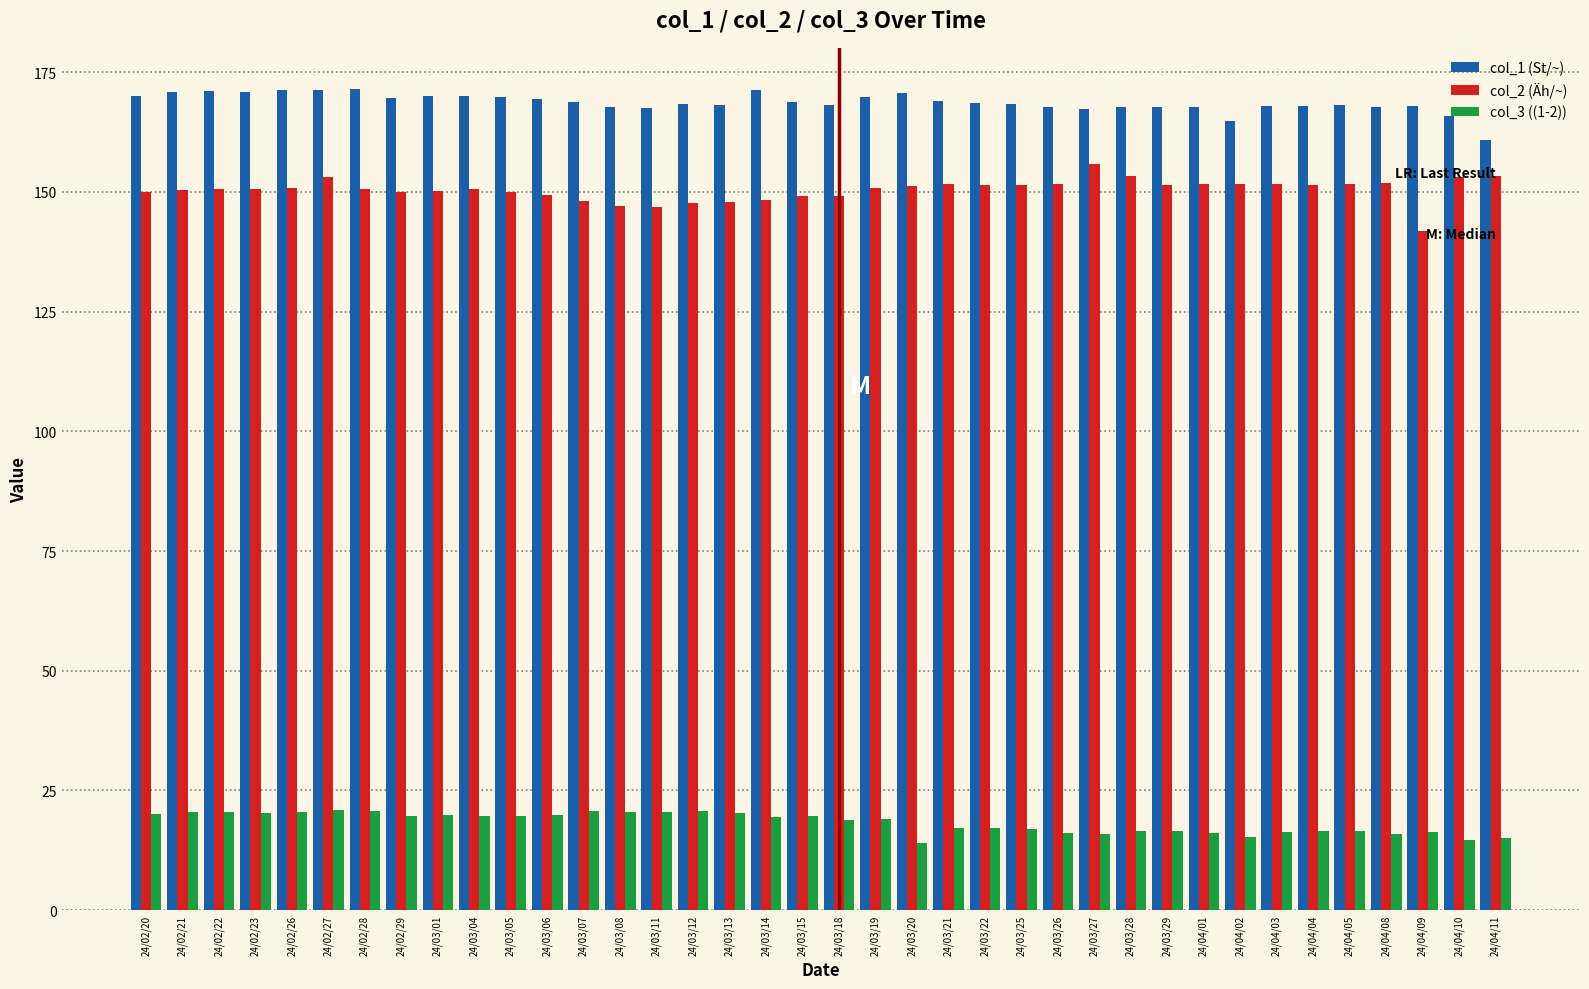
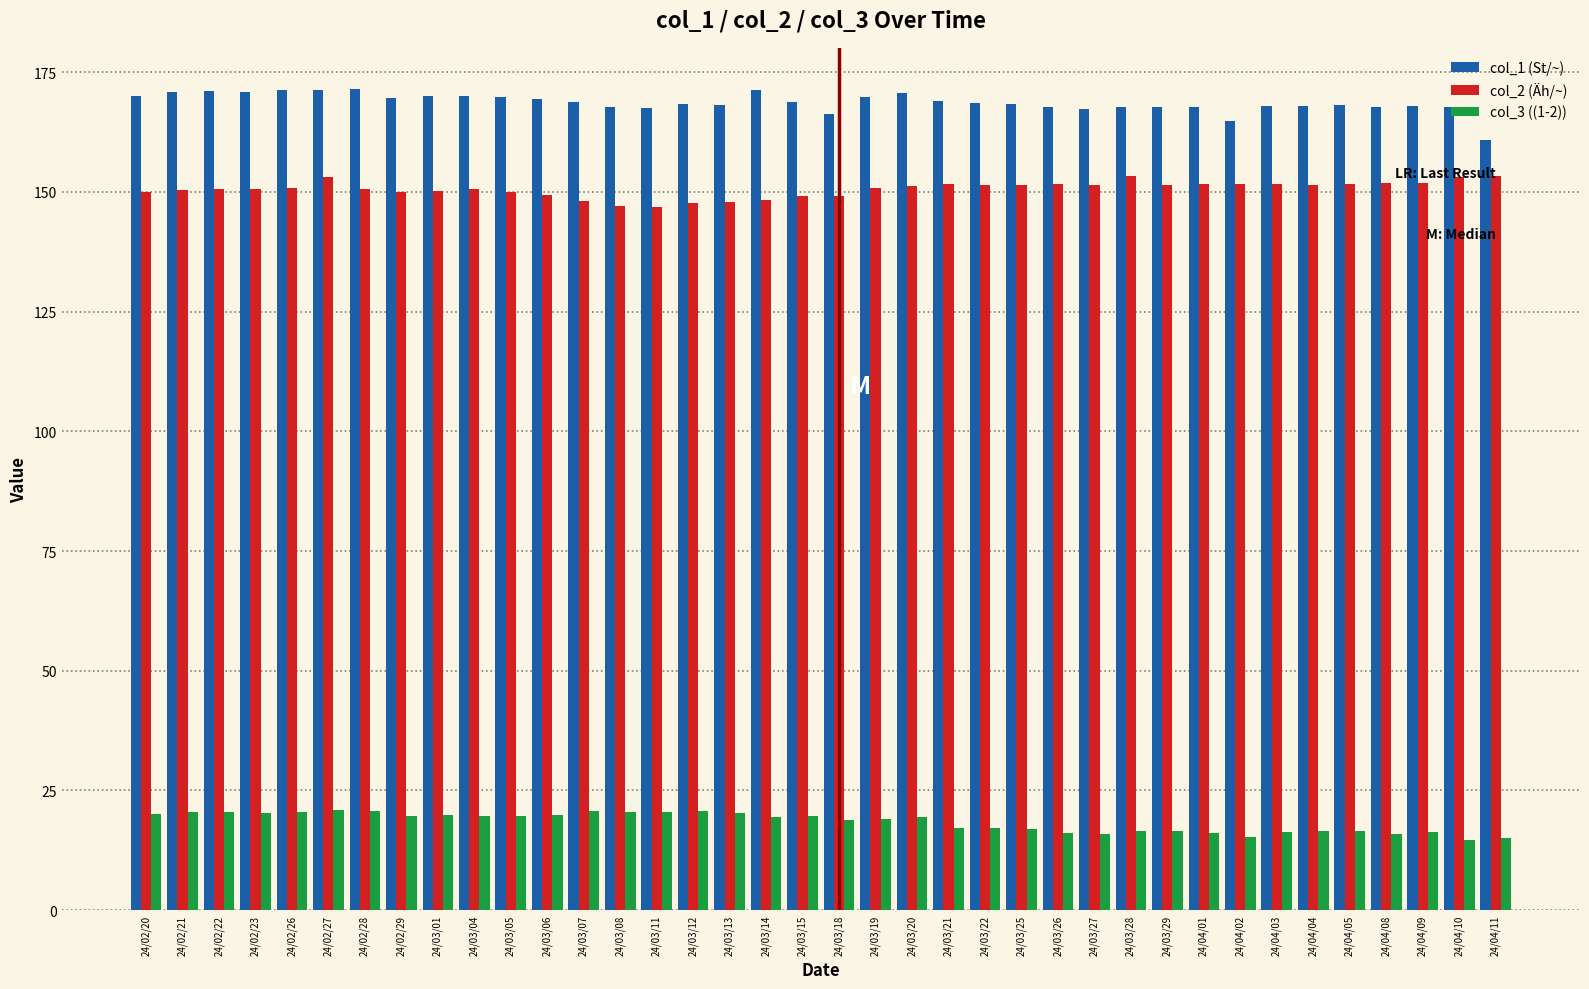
  {
    "col_1 (St/~)": {
      "24/02/20": 170,
      "24/02/21": 171,
      "24/02/22": 171,
      "24/02/23": 171,
      "24/02/26": 171,
      "24/02/27": 171,
      "24/02/28": 171,
      "24/02/29": 170,
      "24/03/01": 170,
      "24/03/04": 170,
      "24/03/05": 170,
      "24/03/06": 169,
      "24/03/07": 169,
      "24/03/08": 168,
      "24/03/11": 167,
      "24/03/12": 168,
      "24/03/13": 168,
      "24/03/14": 171,
      "24/03/15": 169,
-     "24/03/18": 168,
+     "24/03/18": 166,
      "24/03/19": 170,
      "24/03/20": 171,
      "24/03/21": 169,
      "24/03/22": 169,
      "24/03/25": 168,
      "24/03/26": 168,
      "24/03/27": 167,
      "24/03/28": 168,
      "24/03/29": 168,
      "24/04/01": 168,
      "24/04/02": 165,
      "24/04/03": 168,
      "24/04/04": 168,
      "24/04/05": 168,
      "24/04/08": 168,
      "24/04/09": 168,
-     "24/04/10": 166,
+     "24/04/10": 168,
      "24/04/11": 161
    },
    "col_2 (Äh/~)": {
      "24/02/20": 150,
      "24/02/21": 150,
      "24/02/22": 151,
      "24/02/23": 151,
      "24/02/26": 151,
      "24/02/27": 153,
      "24/02/28": 151,
      "24/02/29": 150,
      "24/03/01": 150,
      "24/03/04": 151,
      "24/03/05": 150,
      "24/03/06": 149,
      "24/03/07": 148,
      "24/03/08": 147,
      "24/03/11": 147,
      "24/03/12": 148,
      "24/03/13": 148,
      "24/03/14": 148,
      "24/03/15": 149,
      "24/03/18": 149,
      "24/03/19": 151,
      "24/03/20": 151,
      "24/03/21": 152,
      "24/03/22": 151,
      "24/03/25": 151,
      "24/03/26": 152,
-     "24/03/27": 156,
+     "24/03/27": 151,
      "24/03/28": 153,
      "24/03/29": 151,
      "24/04/01": 152,
      "24/04/02": 152,
      "24/04/03": 152,
      "24/04/04": 151,
      "24/04/05": 152,
      "24/04/08": 152,
-     "24/04/09": 142,
+     "24/04/09": 152,
      "24/04/10": 153,
      "24/04/11": 153
    },
    "col_3 ((1-2))": {
      "24/02/20": 20,
      "24/02/21": 21,
      "24/02/22": 20,
      "24/02/23": 20,
      "24/02/26": 21,
      "24/02/27": 21,
      "24/02/28": 21,
      "24/02/29": 20,
      "24/03/01": 20,
      "24/03/04": 20,
      "24/03/05": 20,
      "24/03/06": 20,
      "24/03/07": 21,
      "24/03/08": 21,
      "24/03/11": 21,
      "24/03/12": 21,
      "24/03/13": 20,
      "24/03/14": 20,
      "24/03/15": 20,
      "24/03/18": 19,
      "24/03/19": 19,
-     "24/03/20": 14,
+     "24/03/20": 19,
      "24/03/21": 17,
      "24/03/22": 17,
      "24/03/25": 17,
      "24/03/26": 16,
      "24/03/27": 16,
      "24/03/28": 16,
      "24/03/29": 16,
      "24/04/01": 16,
      "24/04/02": 15,
      "24/04/03": 16,
      "24/04/04": 17,
      "24/04/05": 16,
      "24/04/08": 16,
      "24/04/09": 16,
      "24/04/10": 15,
      "24/04/11": 15
    }
  }
